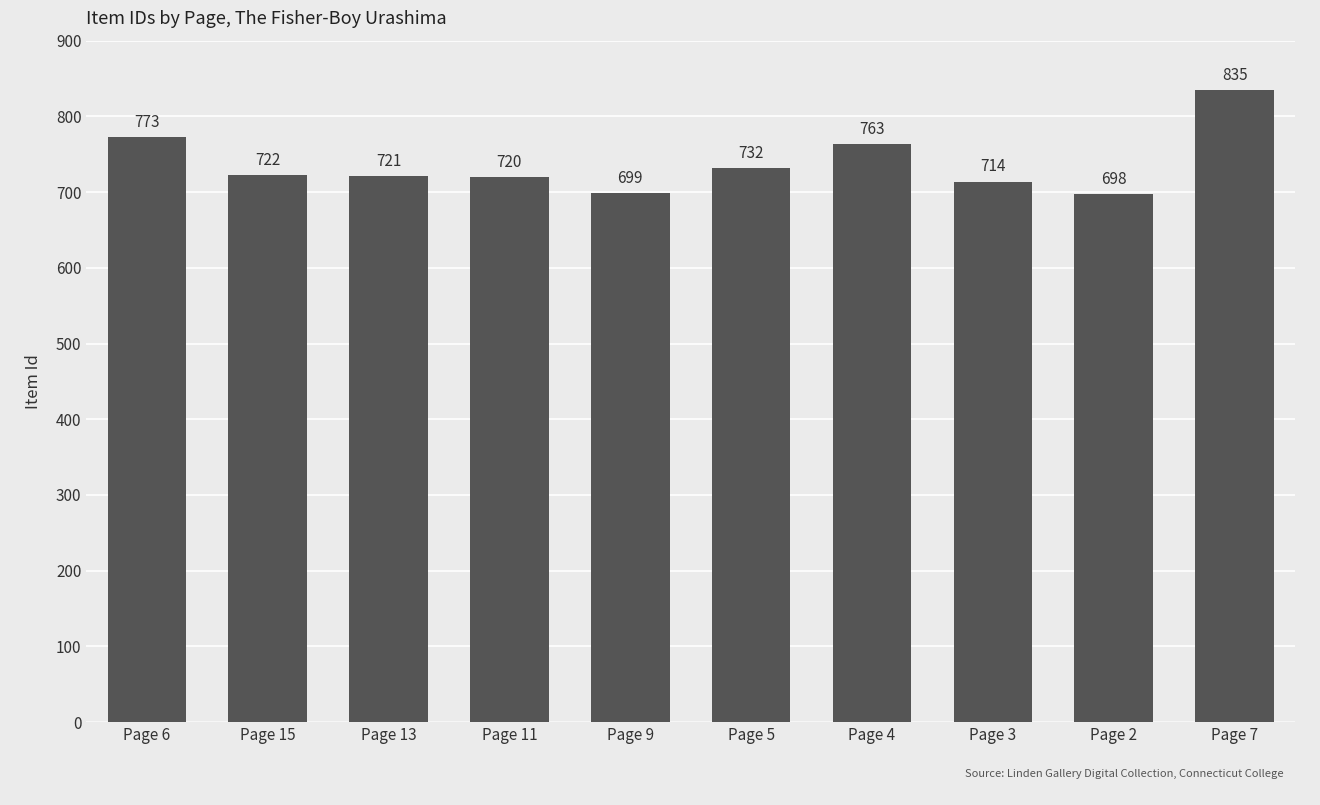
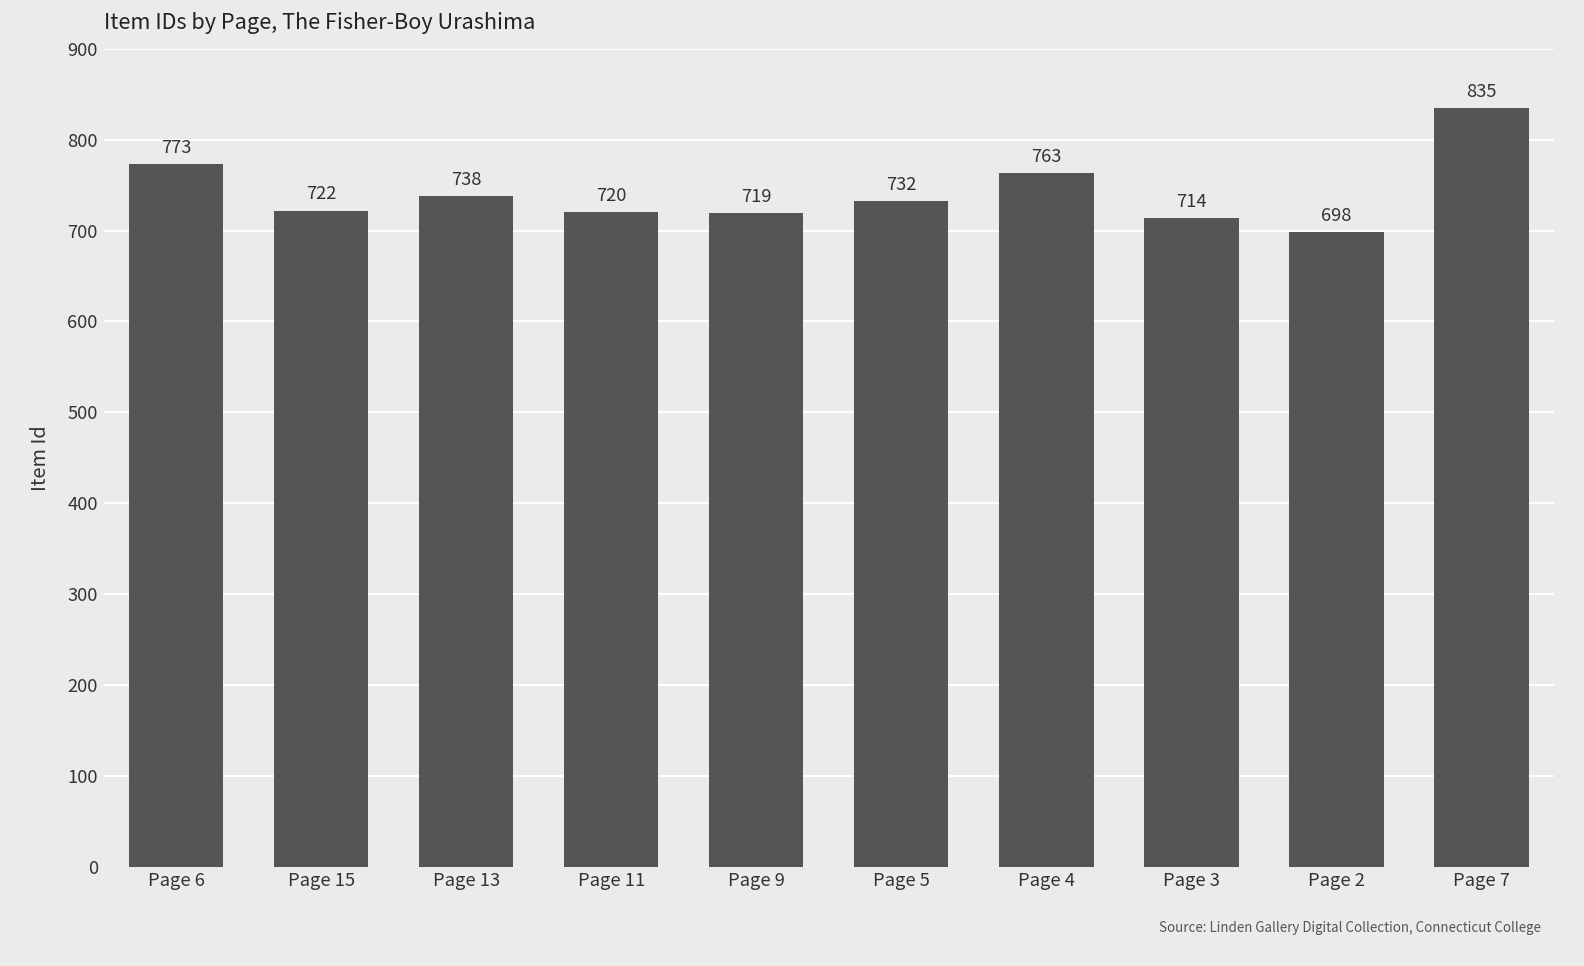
  {
    "Page 6": 773,
    "Page 15": 722,
-   "Page 13": 721,
+   "Page 13": 738,
    "Page 11": 720,
-   "Page 9": 699,
+   "Page 9": 719,
    "Page 5": 732,
    "Page 4": 763,
    "Page 3": 714,
    "Page 2": 698,
    "Page 7": 835
  }
